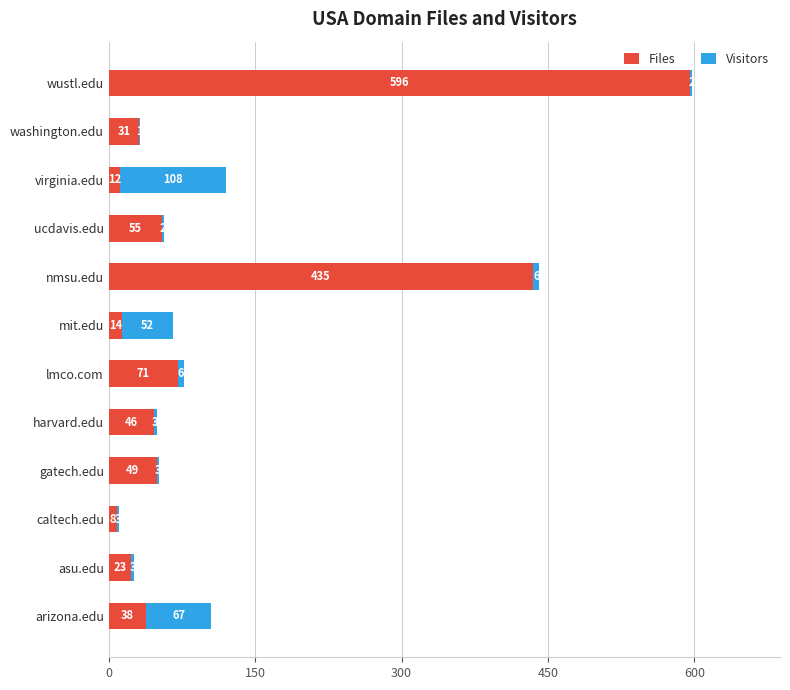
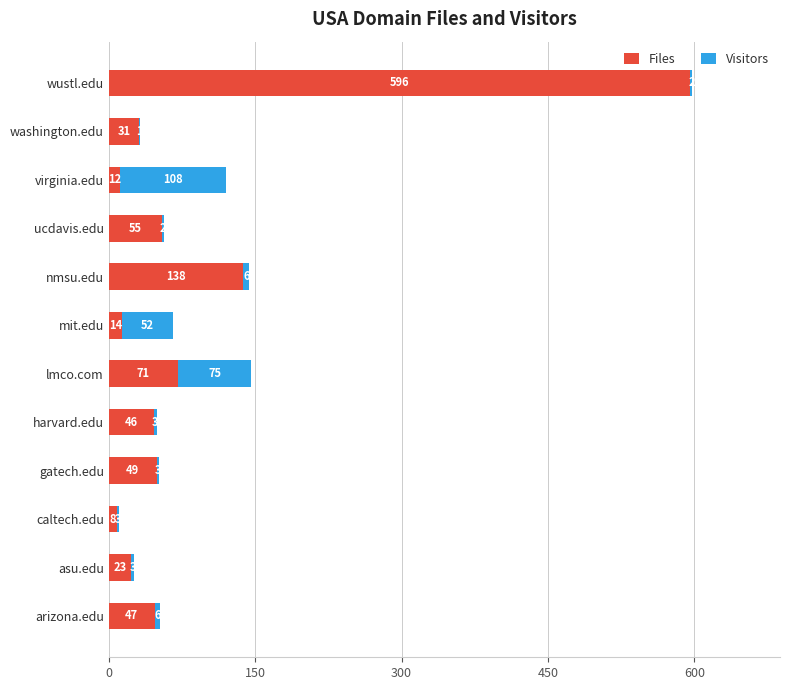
  {
    "Files": {
      "wustl.edu": 596,
      "washington.edu": 31,
      "virginia.edu": 12,
      "ucdavis.edu": 55,
-     "nmsu.edu": 435,
+     "nmsu.edu": 138,
      "mit.edu": 14,
      "lmco.com": 71,
      "harvard.edu": 46,
      "gatech.edu": 49,
      "asu.edu": 23,
-     "arizona.edu": 38
+     "arizona.edu": 47
    },
    "Visitors": {
      "wustl.edu": 2,
      "washington.edu": 1,
      "virginia.edu": 108,
      "ucdavis.edu": 2,
      "nmsu.edu": 6,
      "mit.edu": 52,
-     "lmco.com": 6,
+     "lmco.com": 75,
      "harvard.edu": 3,
      "gatech.edu": 3,
      "asu.edu": 3,
-     "arizona.edu": 67
+     "arizona.edu": 6
    }
  }
